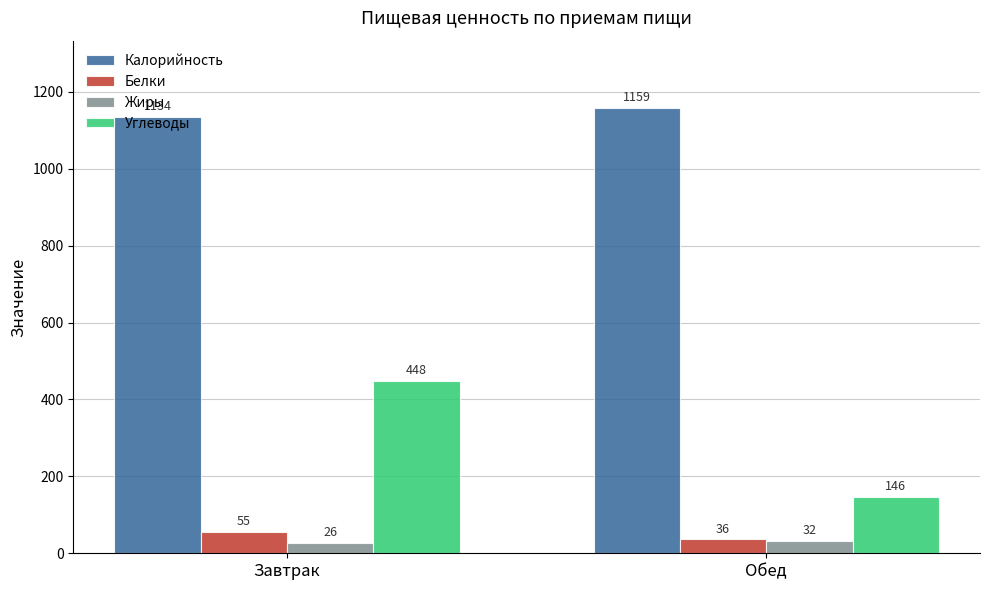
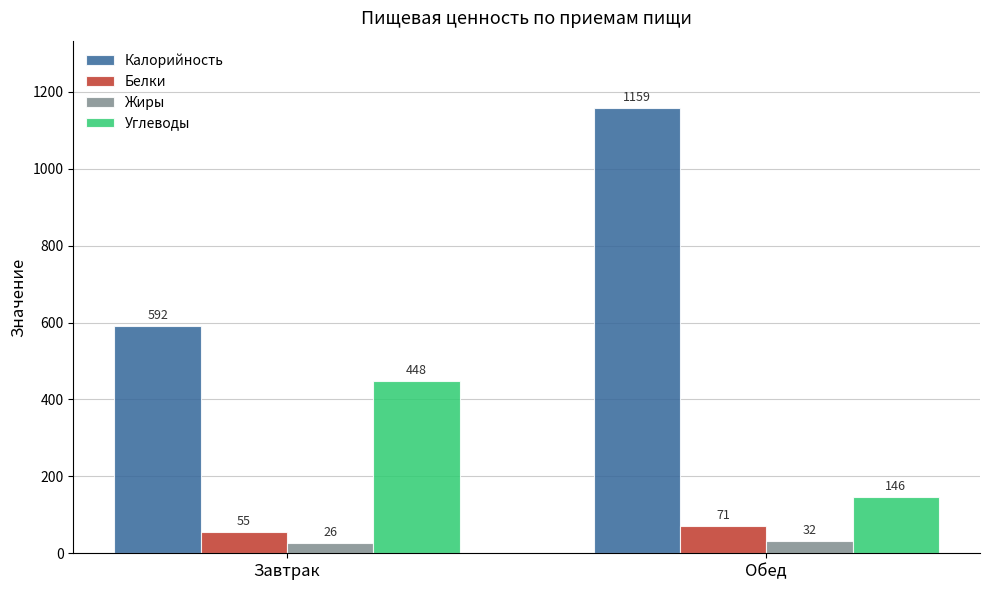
  {
    "Калорийность": {
-     "Завтрак": 1134,
+     "Завтрак": 592,
      "Обед": 1159
    },
    "Белки": {
      "Завтрак": 55,
-     "Обед": 36
+     "Обед": 71
    },
    "Жиры": {
      "Завтрак": 26,
      "Обед": 32
    },
    "Углеводы": {
      "Завтрак": 448,
      "Обед": 146
    }
  }
